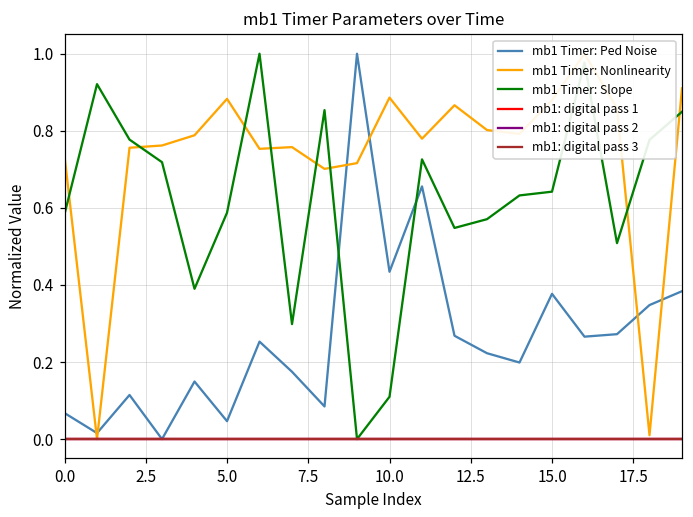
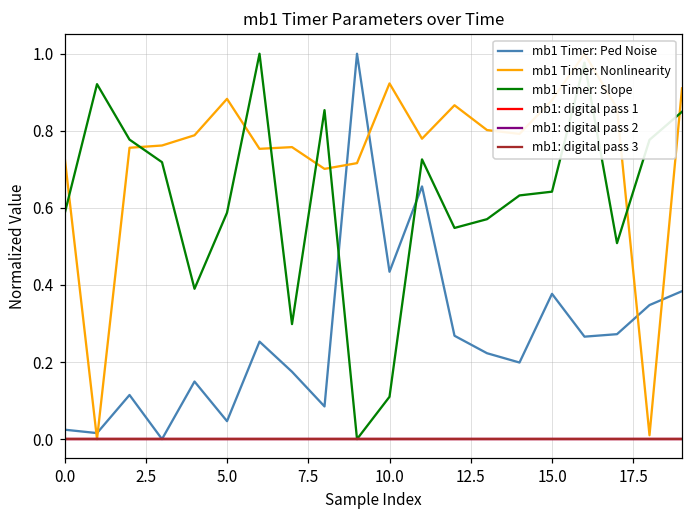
  {
    "mb1 Timer: Ped Noise": {
-     "0.0": 0.07,
+     "0.0": 0.02,
      "5.0": 0.05,
      "10.0": 0.43,
      "15.0": 0.38
    },
    "mb1 Timer: Nonlinearity": {
      "0.0": 0.73,
      "5.0": 0.88,
-     "10.0": 0.89
+     "10.0": 0.92
    },
    "mb1 Timer: Slope": {
      "0.0": 0.58,
      "5.0": 0.59,
      "10.0": 0.11,
      "15.0": 0.64
    },
    "mb1: digital pass 3": {
      "0.0": 0.00,
      "5.0": 0.00,
      "10.0": 0.00,
      "15.0": 0.00
    }
  }
